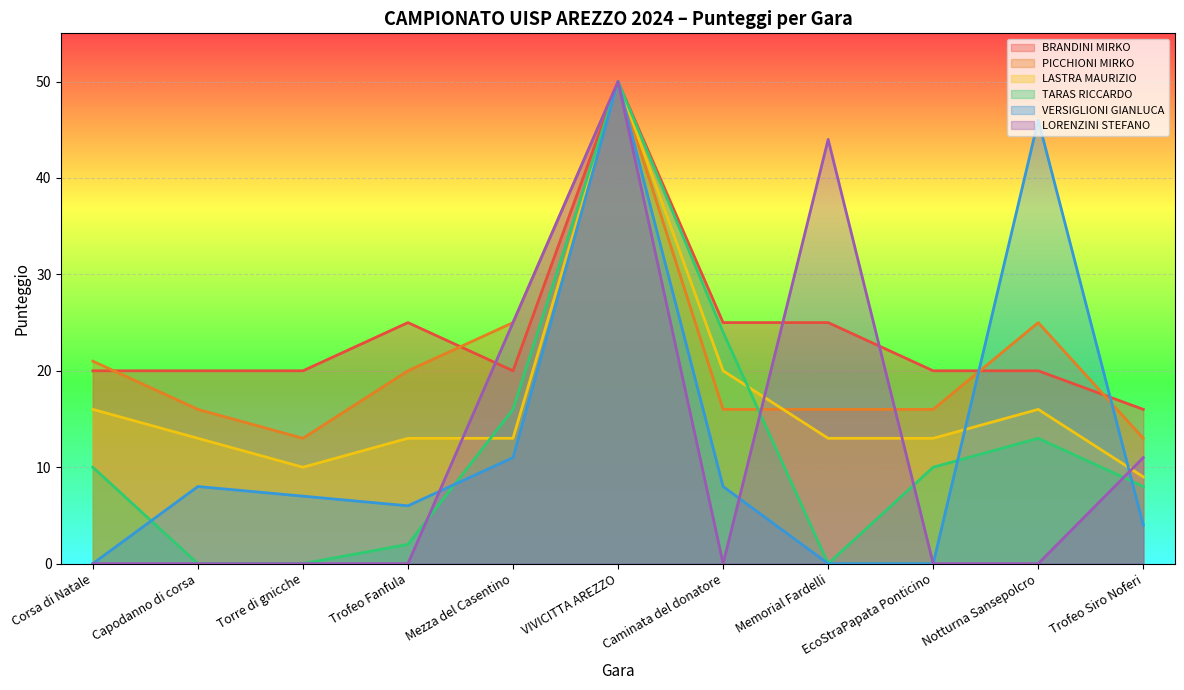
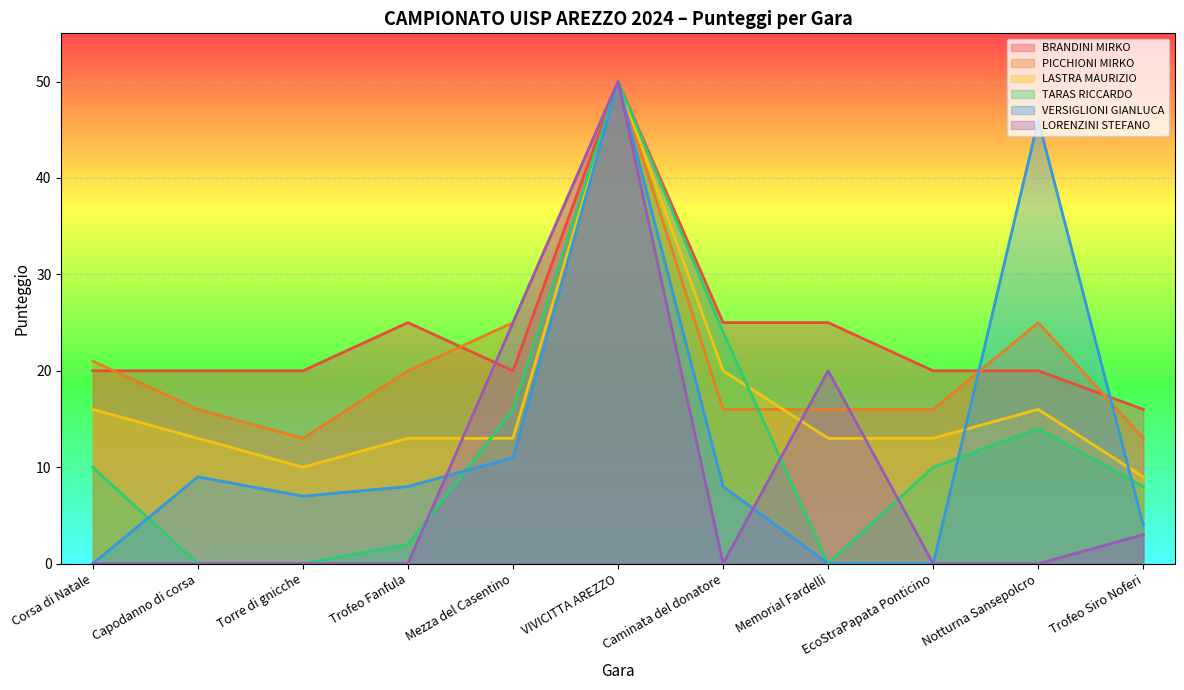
  {
    "TARAS RICCARDO": {
      "Corsa di Natale": 10,
      "Trofeo Fanfula": 2,
      "Mezza del Casentino": 16,
      "Caminata del donatore": 24,
      "EcoStraPapata Ponticino": 10,
-     "Notturna Sansepolcro": 13,
+     "Notturna Sansepolcro": 14,
      "Trofeo Siro Noferi": 8
    },
    "VERSIGLIONI GIANLUCA": {
-     "Capodanno di corsa": 8,
+     "Capodanno di corsa": 9,
      "Torre di gnicche": 7,
-     "Trofeo Fanfula": 6,
+     "Trofeo Fanfula": 8,
      "Mezza del Casentino": 11,
      "Caminata del donatore": 8,
      "Trofeo Siro Noferi": 4
    },
    "LORENZINI STEFANO": {
      "Trofeo Fanfula": 0,
      "Caminata del donatore": 0,
-     "Memorial Fardelli": 44,
+     "Memorial Fardelli": 20,
      "Notturna Sansepolcro": 0,
-     "Trofeo Siro Noferi": 11
+     "Trofeo Siro Noferi": 3
    }
  }
